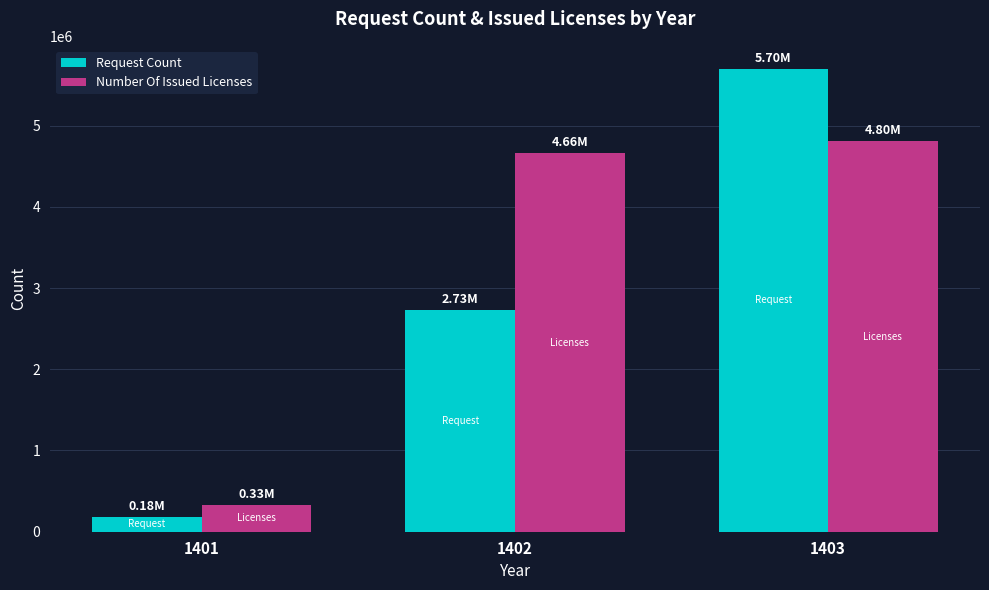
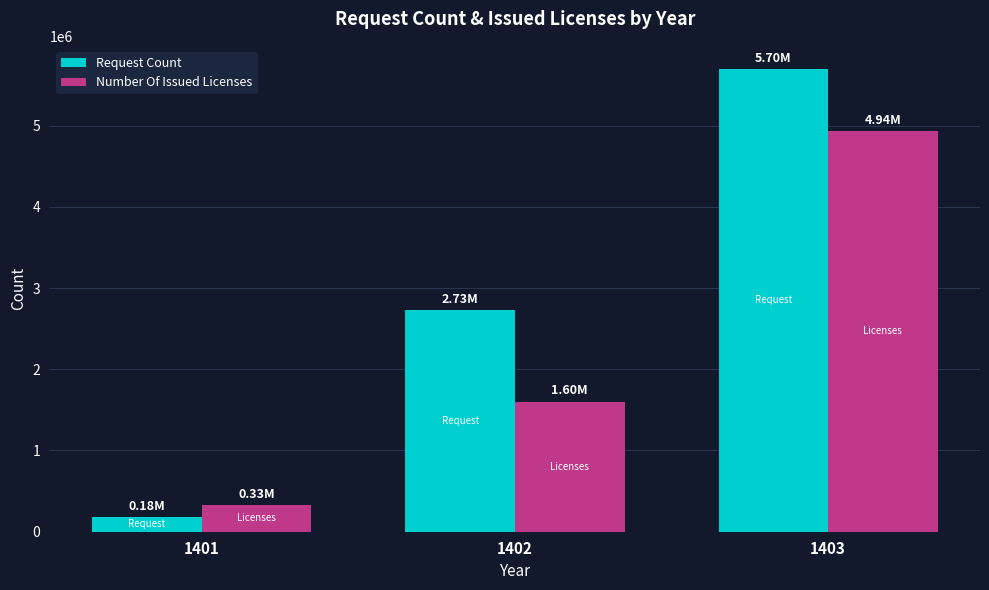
  {
    "Request Count": {
      "1401": "0.18M",
      "1402": "2.73M",
      "1403": "5.70M"
    },
    "Number Of Issued Licenses": {
      "1401": "0.33M",
-     "1402": "4.66M",
-     "1403": "4.80M"
+     "1402": "1.60M",
+     "1403": "4.94M"
    }
  }
